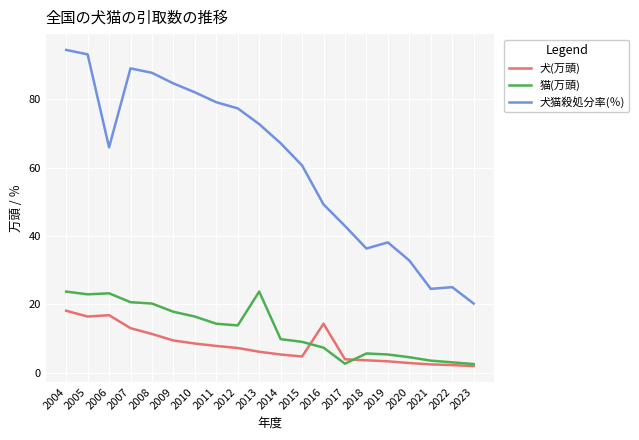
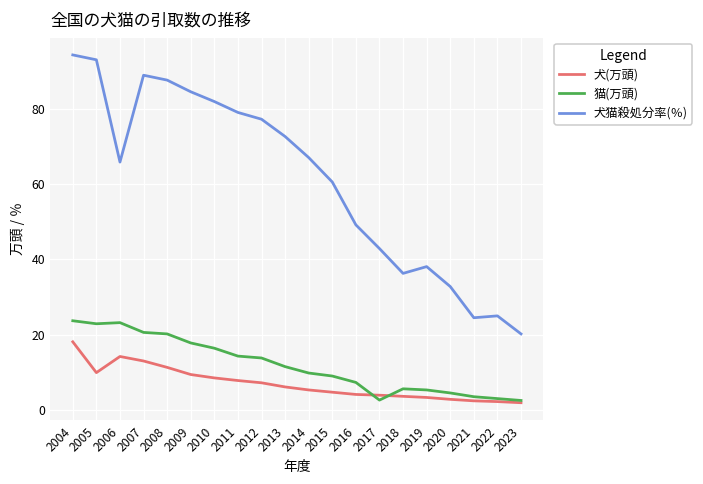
  {
    "犬(万頭)": {
      "2004": 18,
-     "2005": 16,
-     "2006": 17,
+     "2005": 10,
+     "2006": 14,
      "2007": 13,
      "2008": 11,
      "2009": 9,
      "2010": 9,
      "2011": 8,
      "2012": 7,
      "2013": 6,
      "2014": 5,
      "2015": 5,
-     "2016": 14,
+     "2016": 4,
      "2017": 4,
      "2018": 4,
      "2019": 3,
      "2020": 3,
      "2021": 2,
      "2022": 2
    },
    "猫(万頭)": {
      "2004": 24,
      "2005": 23,
      "2006": 23,
      "2007": 21,
      "2008": 20,
      "2009": 18,
      "2010": 16,
      "2011": 14,
      "2012": 14,
-     "2013": 24,
+     "2013": 12,
      "2014": 10,
      "2015": 9,
      "2016": 7,
      "2017": 3,
      "2018": 6,
      "2019": 5,
      "2020": 5,
      "2021": 4,
      "2022": 3
    },
    "犬猫殺処分率(％)": {
      "2004": 94,
      "2005": 93,
      "2006": 66,
      "2007": 89,
      "2008": 88,
      "2009": 85,
      "2010": 82,
      "2011": 79,
      "2012": 77,
      "2013": 73,
      "2014": 67,
      "2015": 61,
      "2016": 49,
      "2017": 43,
      "2018": 36,
      "2019": 38,
      "2020": 33,
      "2021": 25,
      "2022": 25,
      "2023": 20
    }
  }
